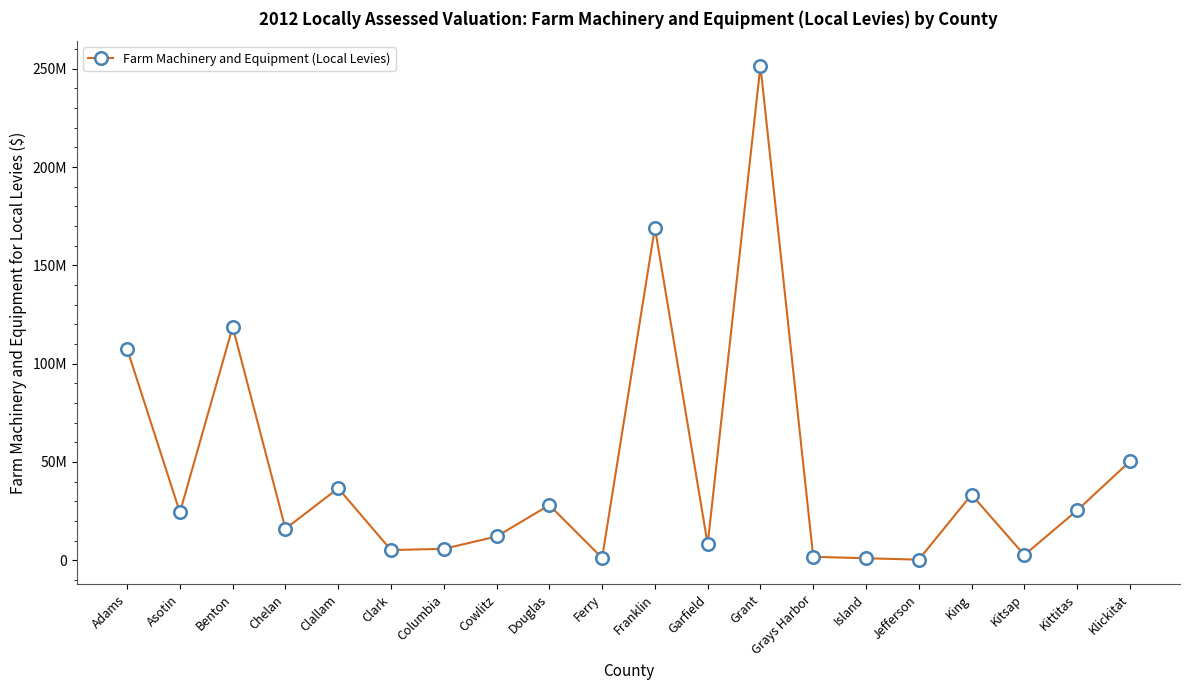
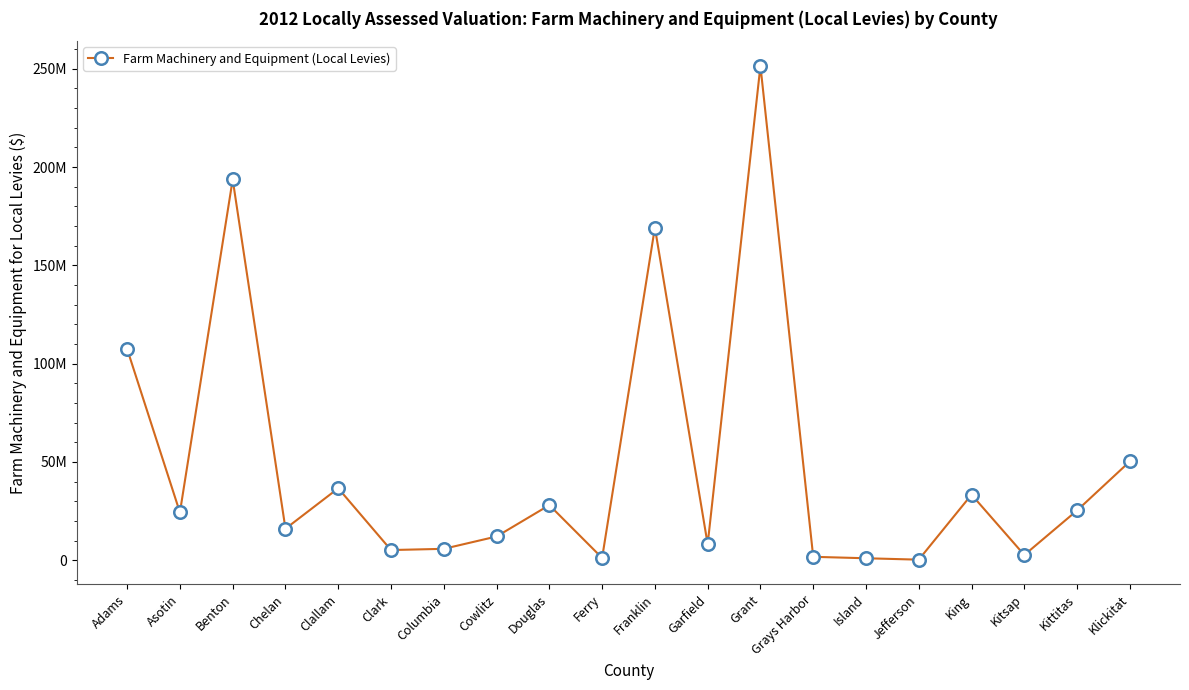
  {
    "Adams": 107000000,
    "Asotin": 24000000,
-   "Benton": 119000000,
+   "Benton": 194000000,
    "Chelan": 16000000,
    "Clallam": 37000000,
    "Clark": 5000000,
    "Columbia": 6000000,
    "Cowlitz": 12000000,
    "Douglas": 28000000,
    "Ferry": 1000000,
    "Franklin": 169000000,
    "Garfield": 8000000,
    "Grant": 252000000,
    "Grays Harbor": 2000000,
    "Island": 1000000,
    "Jefferson": 0,
    "King": 33000000,
    "Kitsap": 3000000,
    "Kittitas": 25000000,
    "Klickitat": 50000000
  }
